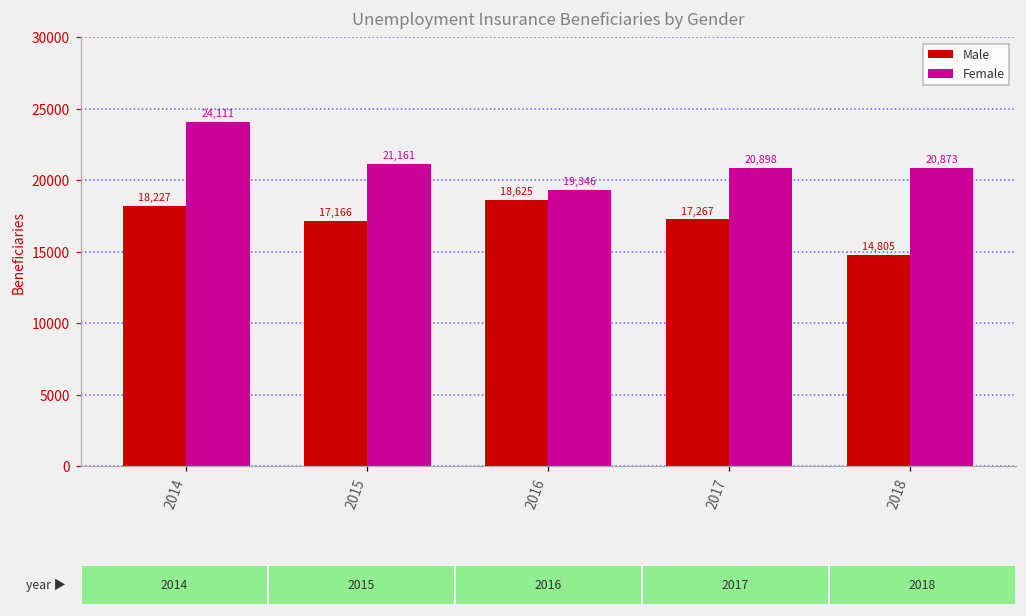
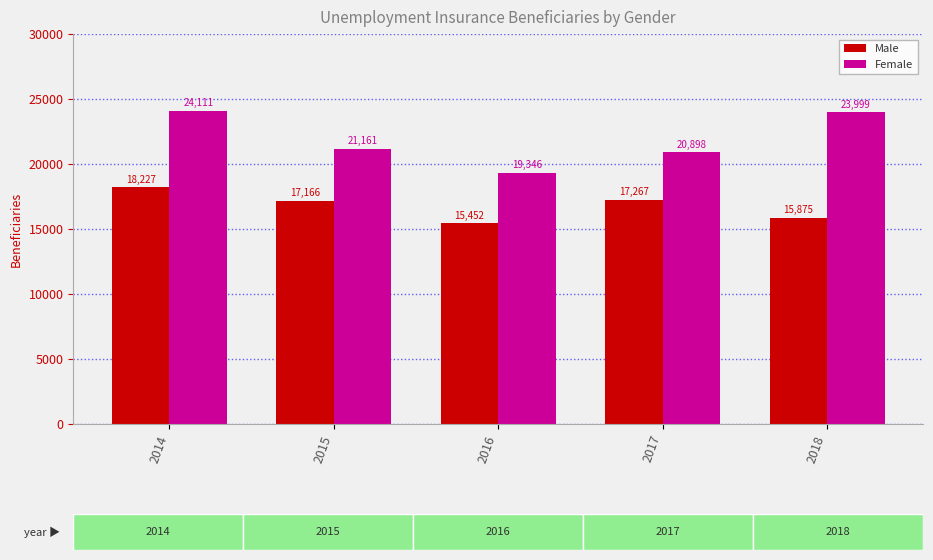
  {
    "Male": {
      "2014": "18,227",
      "2015": "17,166",
-     "2016": "18,625",
+     "2016": "15,452",
      "2017": "17,267",
-     "2018": "14,805"
+     "2018": "15,875"
    },
    "Female": {
      "2014": "24,111",
      "2015": "21,161",
      "2016": "19,346",
      "2017": "20,898",
-     "2018": "20,873"
+     "2018": "23,999"
    }
  }
